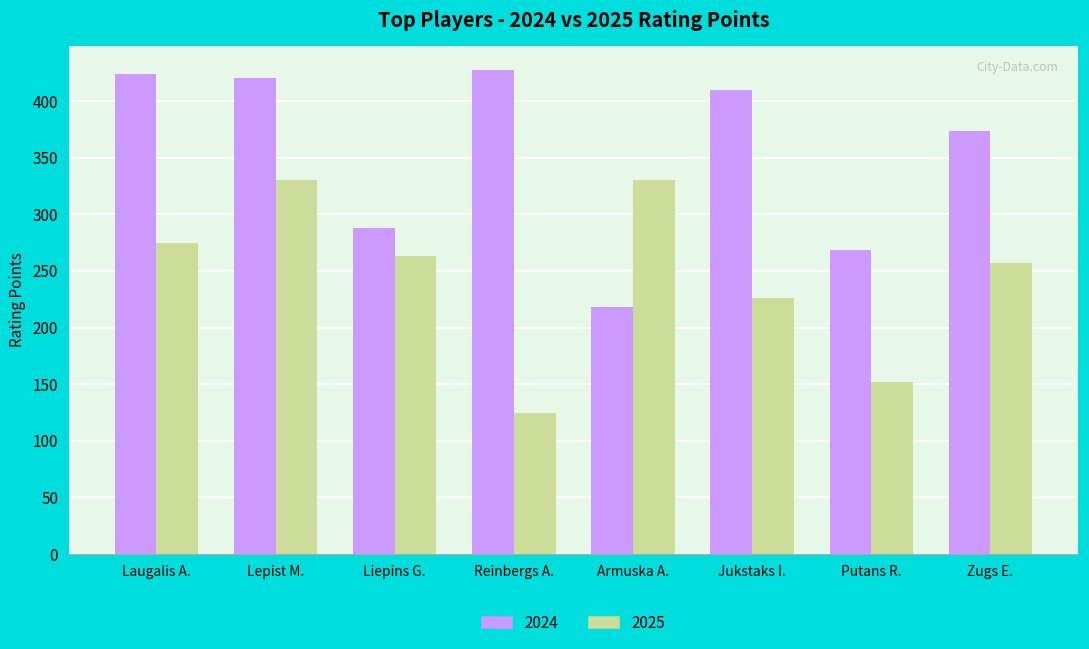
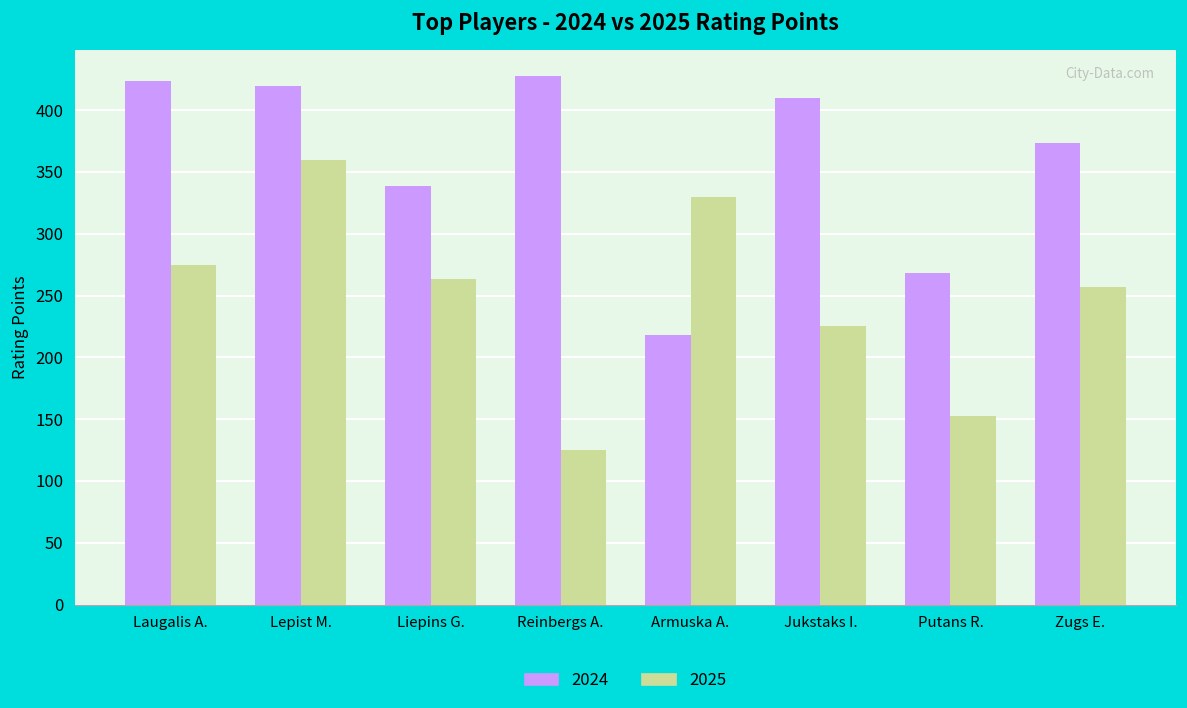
  {
    "2024": {
      "Laugalis A.": 424,
      "Lepist M.": 420,
-     "Liepins G.": 287,
+     "Liepins G.": 339,
      "Reinbergs A.": 427,
      "Armuska A.": 218,
      "Jukstaks I.": 410,
      "Putans R.": 268,
      "Zugs E.": 374
    },
    "2025": {
      "Laugalis A.": 274,
-     "Lepist M.": 330,
+     "Lepist M.": 360,
      "Liepins G.": 264,
      "Reinbergs A.": 125,
      "Armuska A.": 330,
      "Jukstaks I.": 226,
      "Putans R.": 152,
      "Zugs E.": 257
    }
  }
